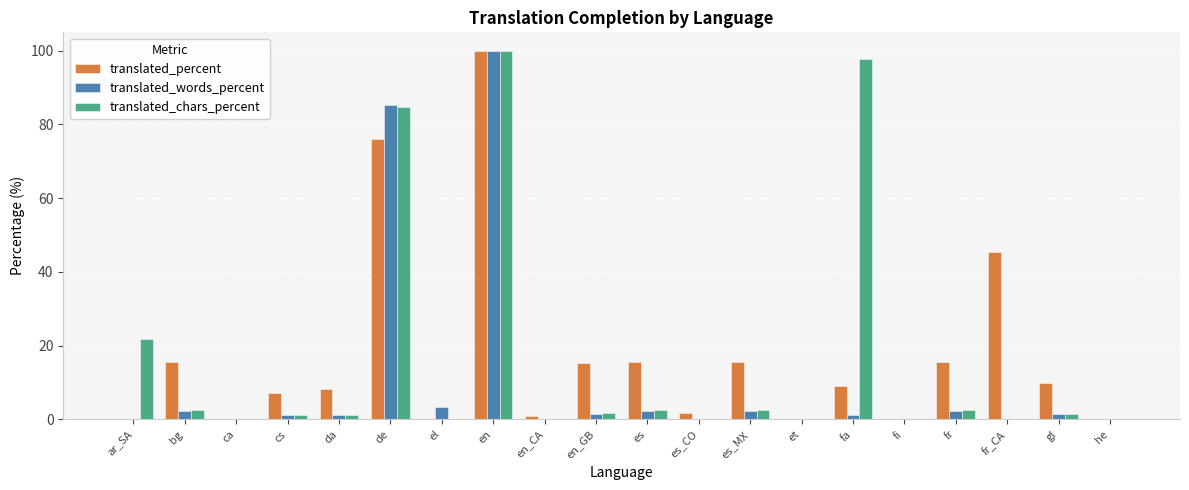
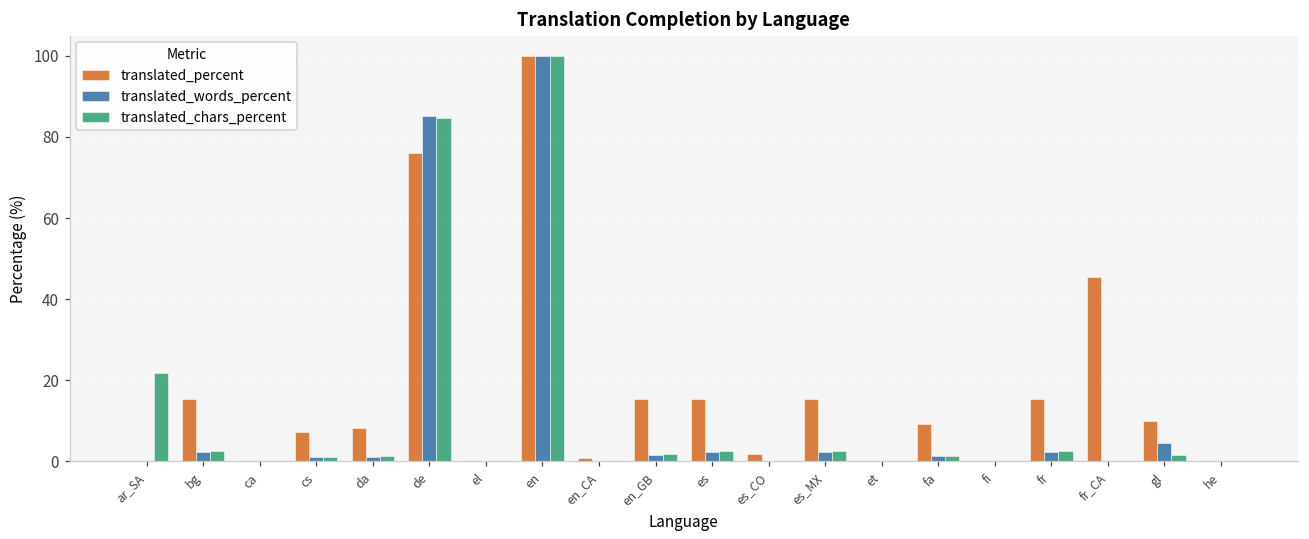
  {
    "translated_percent": {
      "ar_SA": 0,
      "bg": 16,
      "ca": 0,
      "cs": 7,
      "da": 8,
      "de": 76,
      "el": 0,
      "en": 100,
      "en_CA": 1,
      "en_GB": 15,
      "es": 16,
      "es_CO": 2,
      "es_MX": 16,
      "et": 0,
      "fa": 9,
      "fi": 0,
      "fr": 16,
      "fr_CA": 45,
      "gl": 10,
      "he": 0
    },
    "translated_words_percent": {
      "ar_SA": 0,
      "bg": 2,
      "ca": 0,
      "cs": 1,
      "da": 1,
      "de": 85,
-     "el": 3,
+     "el": 0,
      "en": 100,
      "en_GB": 2,
      "es": 2,
      "es_MX": 2,
      "et": 0,
      "fa": 1,
      "fi": 0,
      "fr": 2,
      "fr_CA": 0,
-     "gl": 2,
+     "gl": 5,
      "he": 0
    },
    "translated_chars_percent": {
      "ar_SA": 22,
      "bg": 3,
      "ca": 0,
      "cs": 1,
      "da": 1,
      "de": 85,
      "el": 0,
      "en": 100,
      "en_GB": 2,
      "es": 3,
      "es_MX": 3,
      "et": 0,
-     "fa": 98,
+     "fa": 1,
      "fi": 0,
      "fr": 3,
      "fr_CA": 0,
      "gl": 2,
      "he": 0
    }
  }
